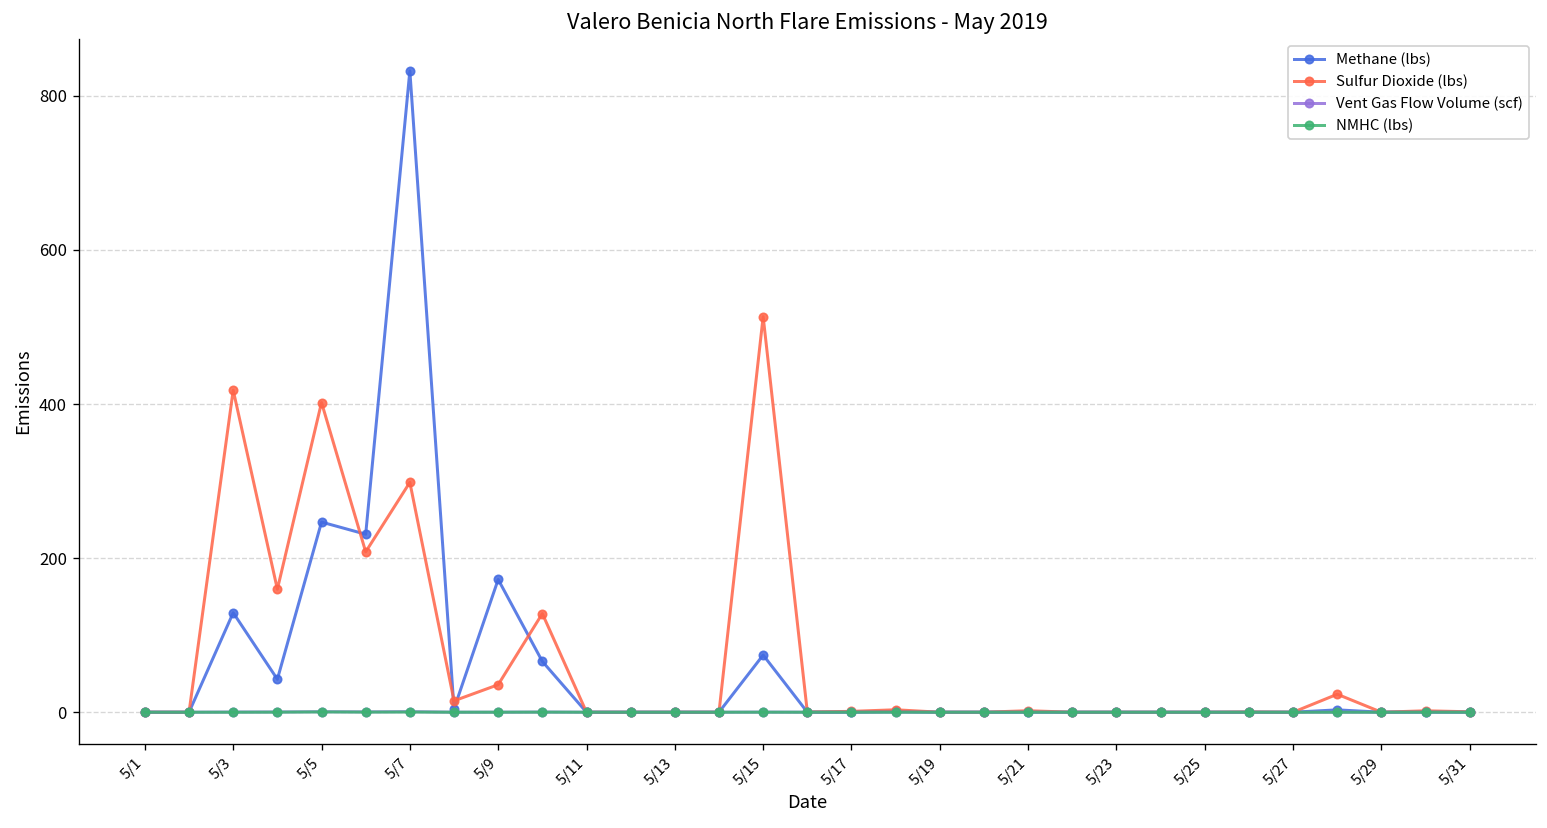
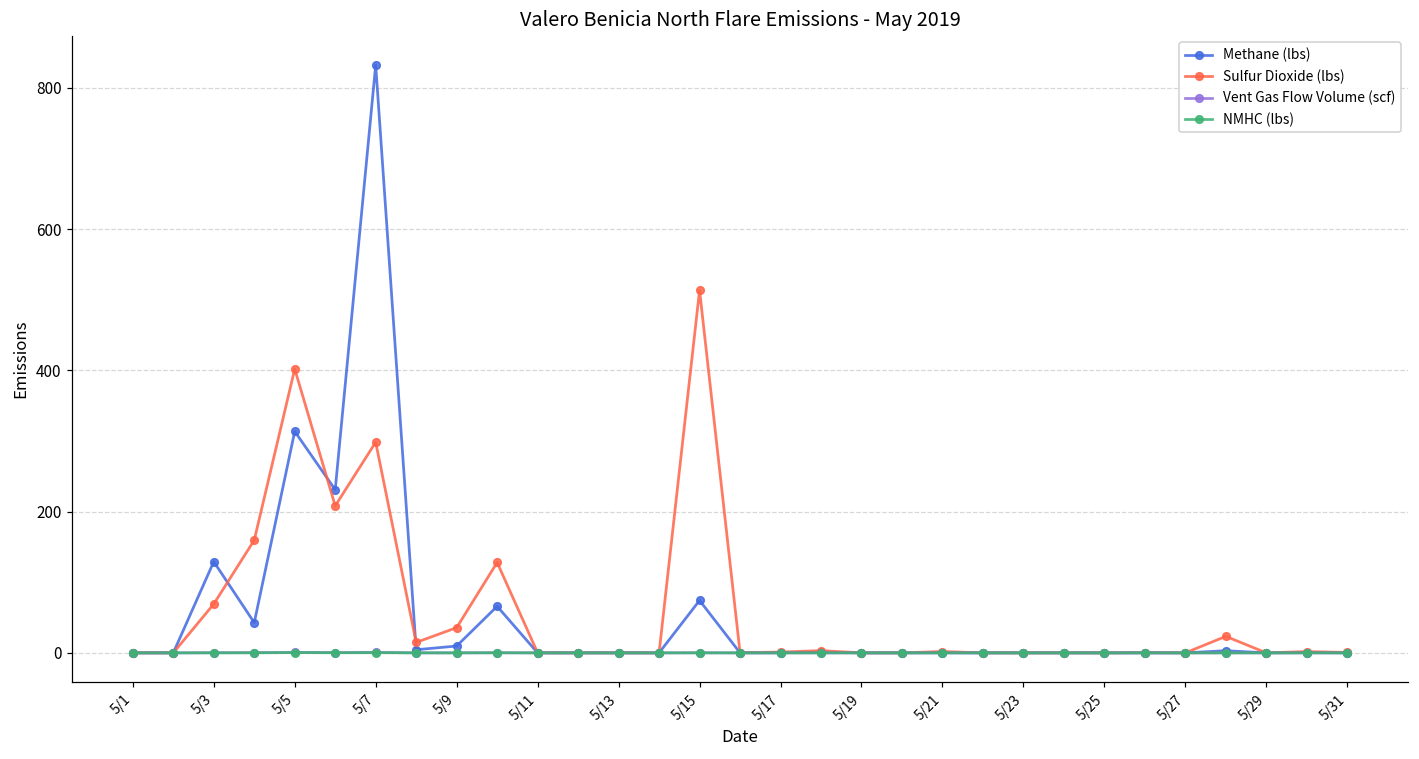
  {
    "Methane (lbs)": {
      "5/3": 130,
-     "5/5": 250,
+     "5/5": 310,
      "5/7": 830,
-     "5/9": 170,
+     "5/9": 10,
      "5/15": 70
    },
    "Sulfur Dioxide (lbs)": {
-     "5/3": 420,
+     "5/3": 70,
      "5/5": 400,
      "5/7": 300,
      "5/9": 40,
      "5/15": 510
    }
  }
